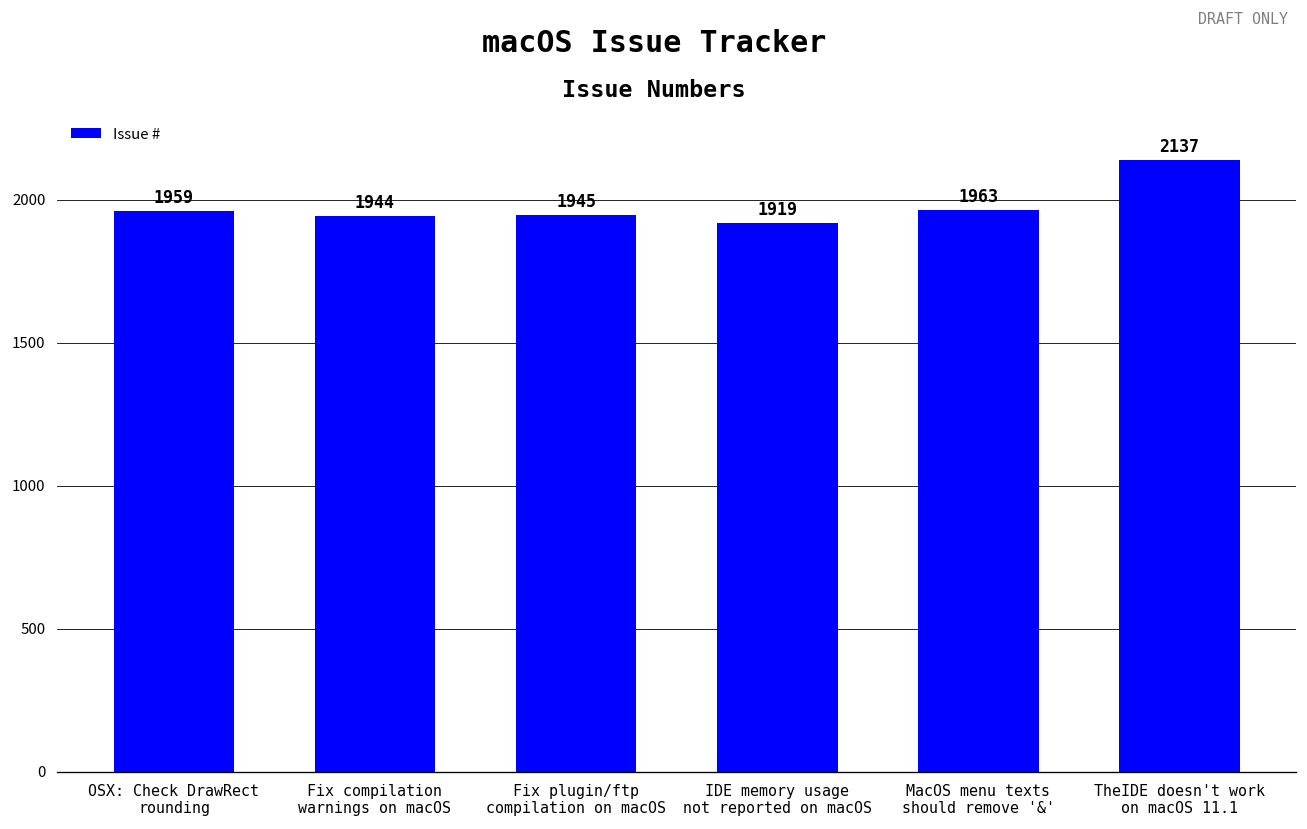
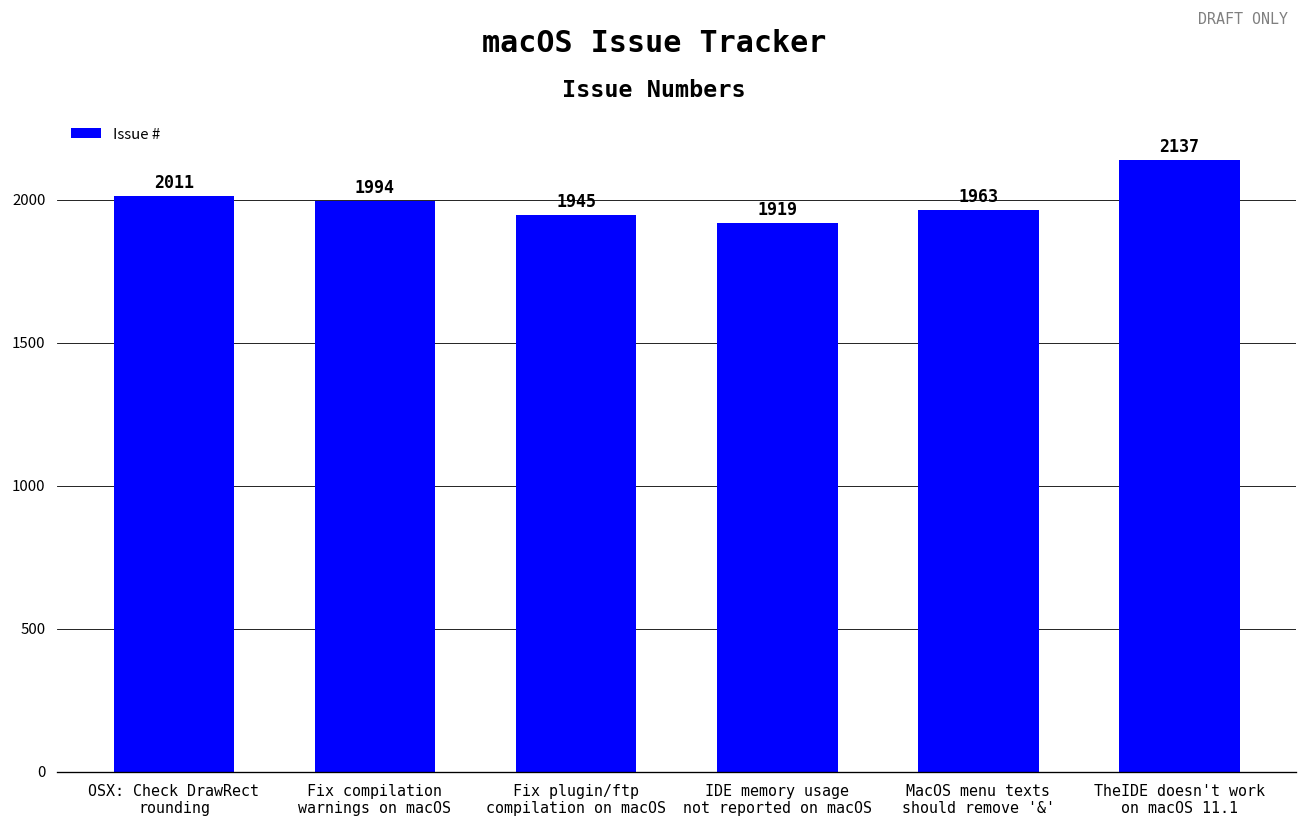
  {
-   "OSX: Check DrawRect rounding": 1959,
-   "Fix compilation warnings on macOS": 1944,
+   "OSX: Check DrawRect rounding": 2011,
+   "Fix compilation warnings on macOS": 1994,
    "Fix plugin/ftp compilation on macOS": 1945,
    "IDE memory usage not reported on macOS": 1919,
    "MacOS menu texts should remove '&'": 1963,
    "TheIDE doesn't work on macOS 11.1": 2137
  }
